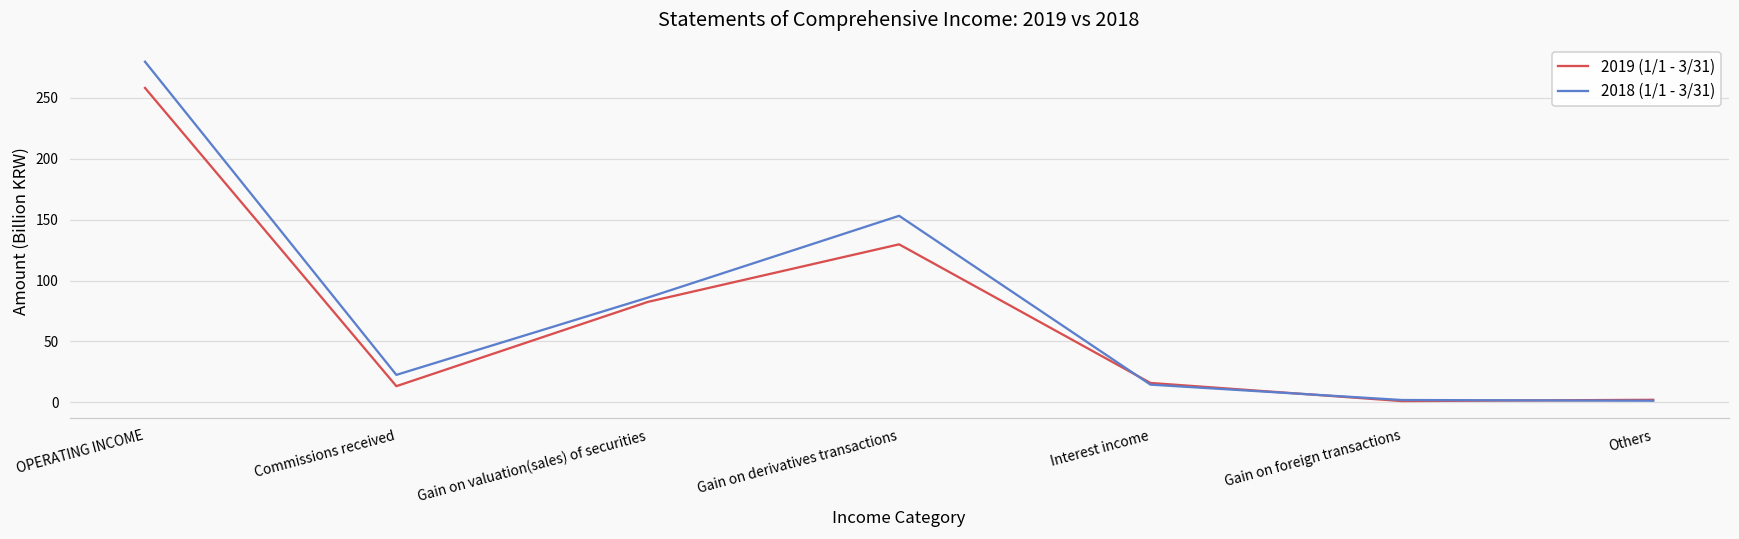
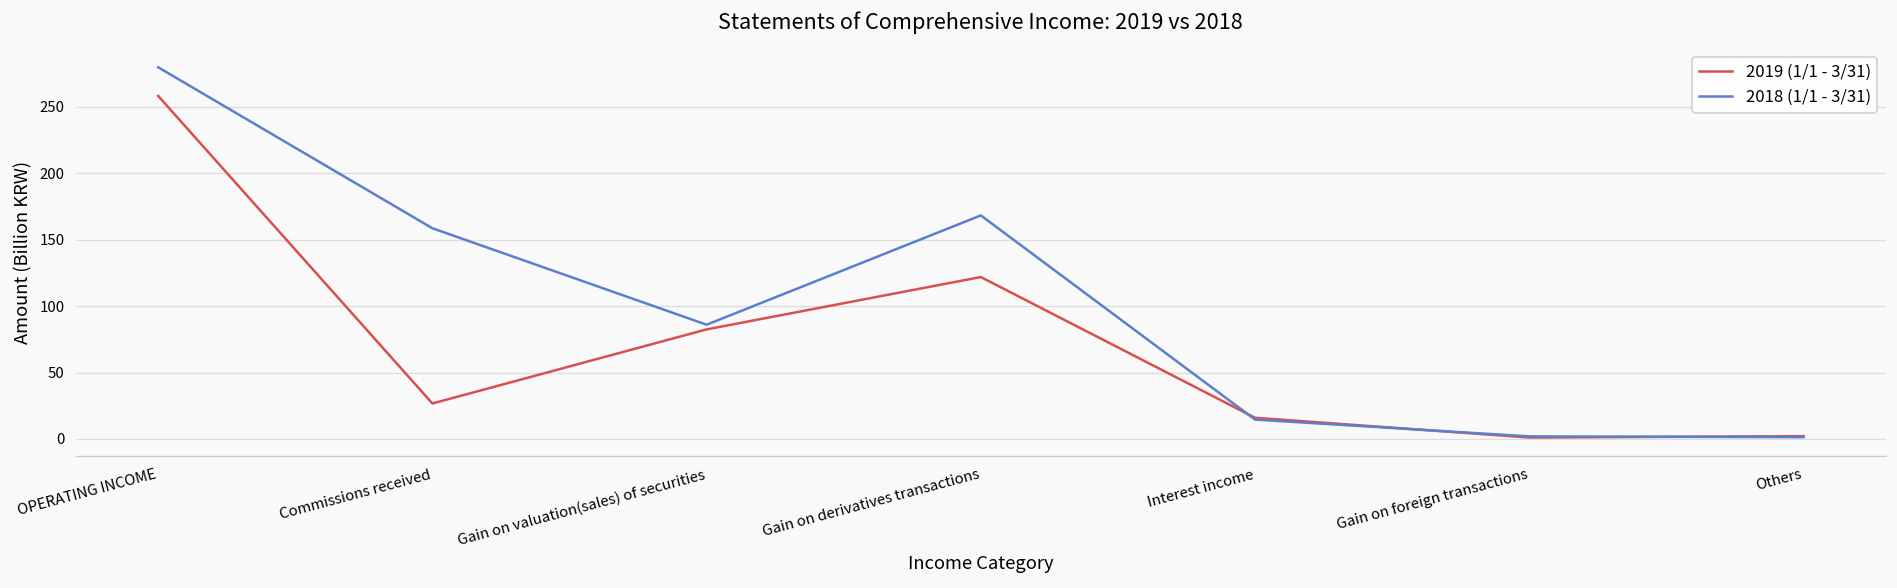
  {
    "2019 (1/1 - 3/31)": {
      "OPERATING INCOME": 258,
-     "Commissions received": 13,
+     "Commissions received": 27,
      "Gain on valuation(sales) of securities": 82,
-     "Gain on derivatives transactions": 130
+     "Gain on derivatives transactions": 122
    },
    "2018 (1/1 - 3/31)": {
      "OPERATING INCOME": 280,
-     "Commissions received": 23,
+     "Commissions received": 159,
      "Gain on valuation(sales) of securities": 86,
-     "Gain on derivatives transactions": 153
+     "Gain on derivatives transactions": 168
    }
  }
